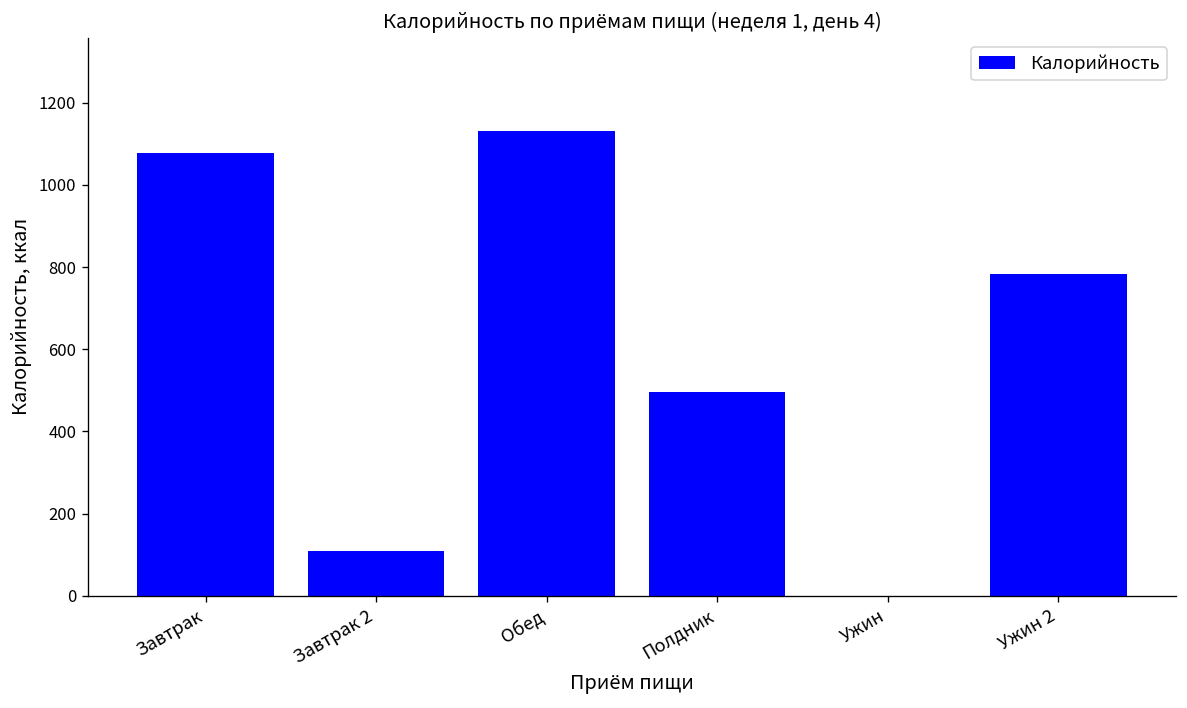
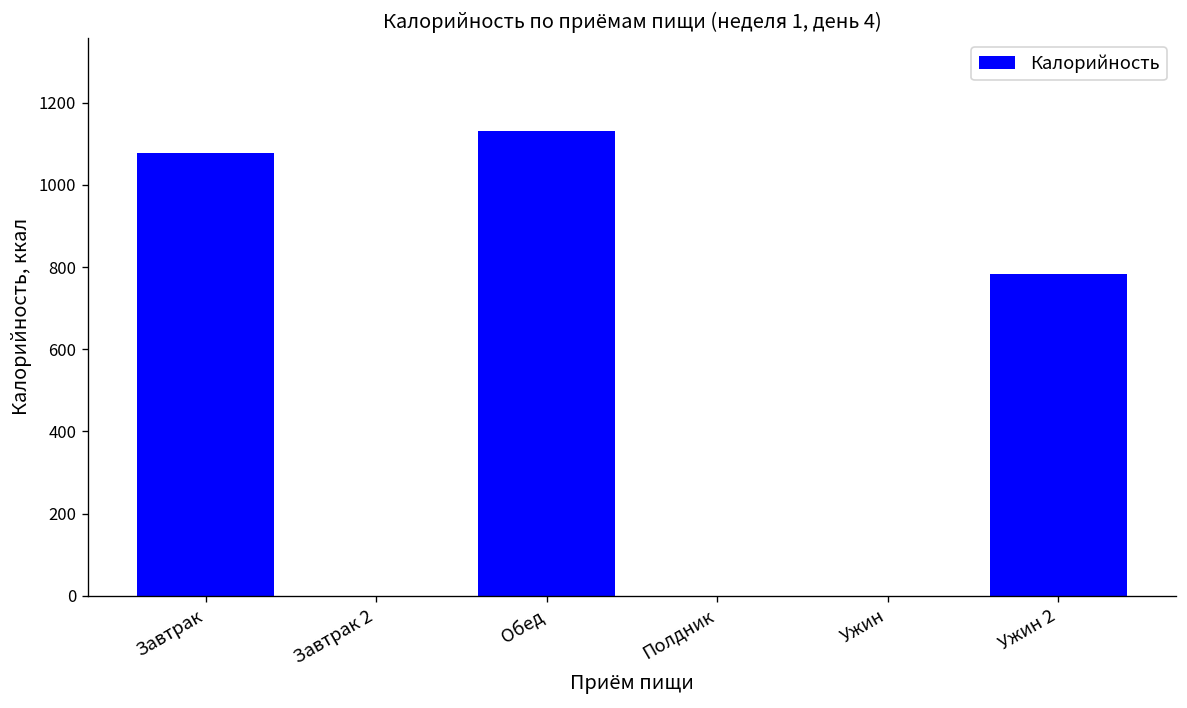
  {
    "Завтрак": 1080,
-   "Завтрак 2": 110,
+   "Завтрак 2": 0,
    "Обед": 1130,
-   "Полдник": 500,
+   "Полдник": 0,
    "Ужин": 0,
    "Ужин 2": 780
  }
